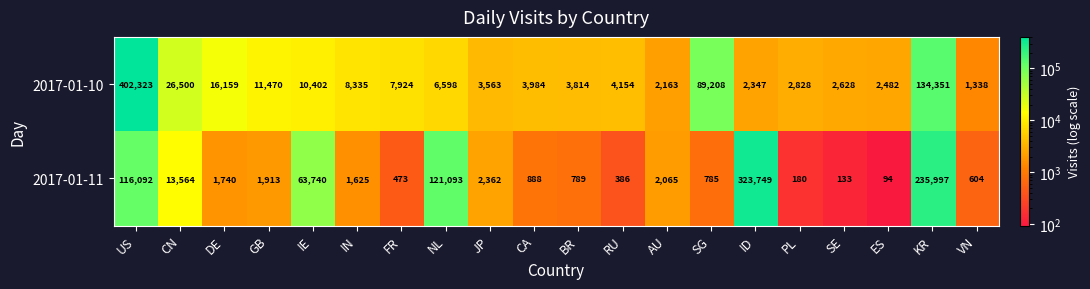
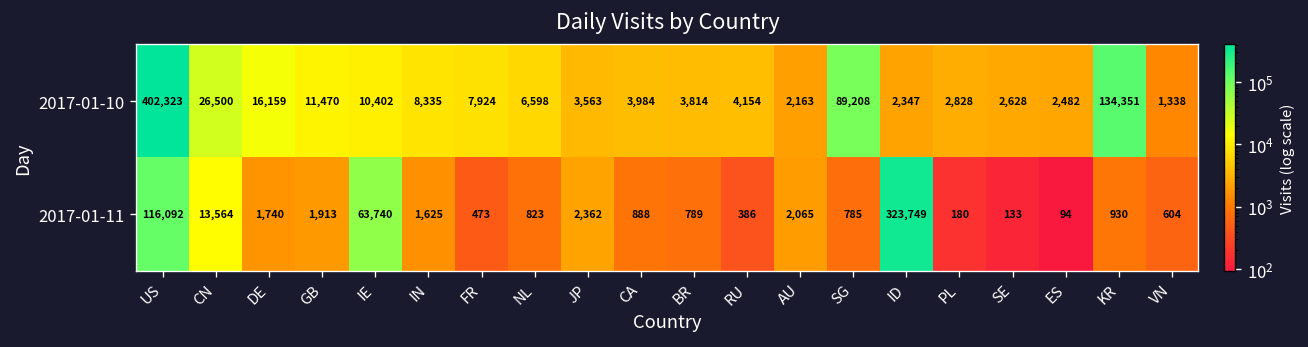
  {
    "2017-01-10": {
      "US": "402,323",
      "CN": "26,500",
      "DE": "16,159",
      "GB": "11,470",
      "IE": "10,402",
      "IN": "8,335",
      "FR": "7,924",
      "NL": "6,598",
      "JP": "3,563",
      "CA": "3,984",
      "BR": "3,814",
      "RU": "4,154",
      "AU": "2,163",
      "SG": "89,208",
      "ID": "2,347",
      "PL": "2,828",
      "SE": "2,628",
      "ES": "2,482",
      "KR": "134,351",
      "VN": "1,338"
    },
    "2017-01-11": {
      "US": "116,092",
      "CN": "13,564",
      "DE": "1,740",
      "GB": "1,913",
      "IE": "63,740",
      "IN": "1,625",
      "FR": "473",
-     "NL": "121,093",
+     "NL": "823",
      "JP": "2,362",
      "CA": "888",
      "BR": "789",
      "RU": "386",
      "AU": "2,065",
      "SG": "785",
      "ID": "323,749",
      "PL": "180",
      "SE": "133",
      "ES": "94",
-     "KR": "235,997",
+     "KR": "930",
      "VN": "604"
    }
  }
